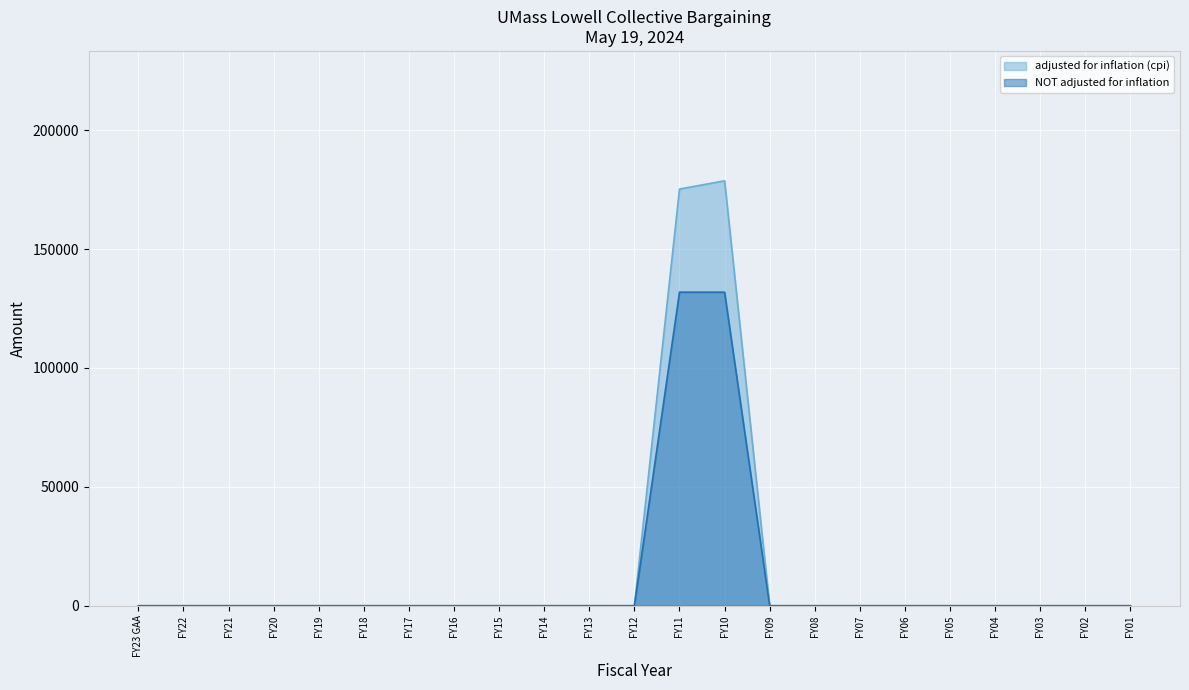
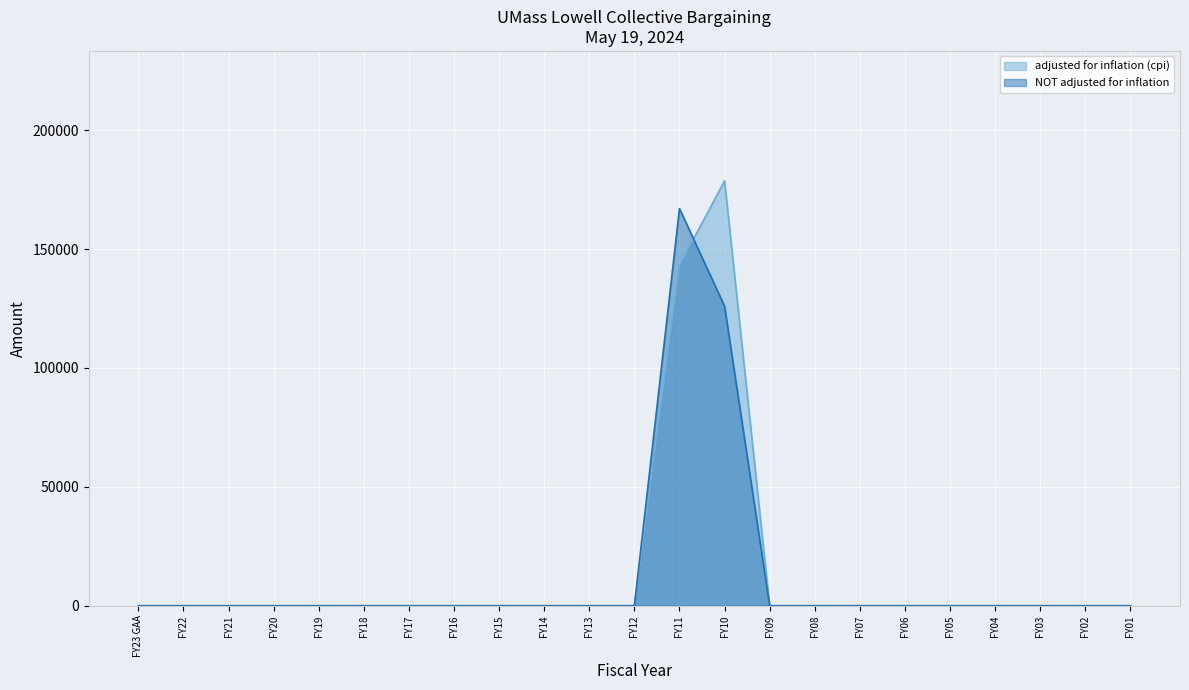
  {
    "adjusted for inflation (cpi)": {
-     "FY11": 175000,
+     "FY11": 143000,
      "FY10": 179000
    },
    "NOT adjusted for inflation": {
-     "FY11": 132000,
-     "FY10": 132000
+     "FY11": 167000,
+     "FY10": 126000
    }
  }
